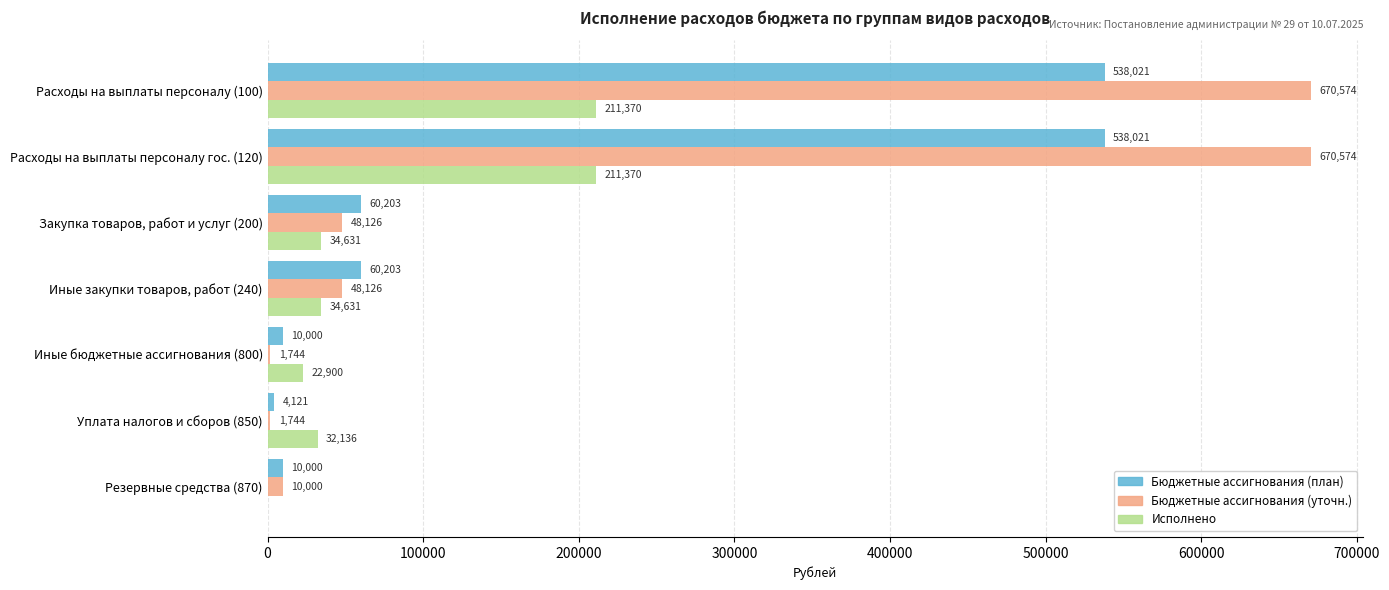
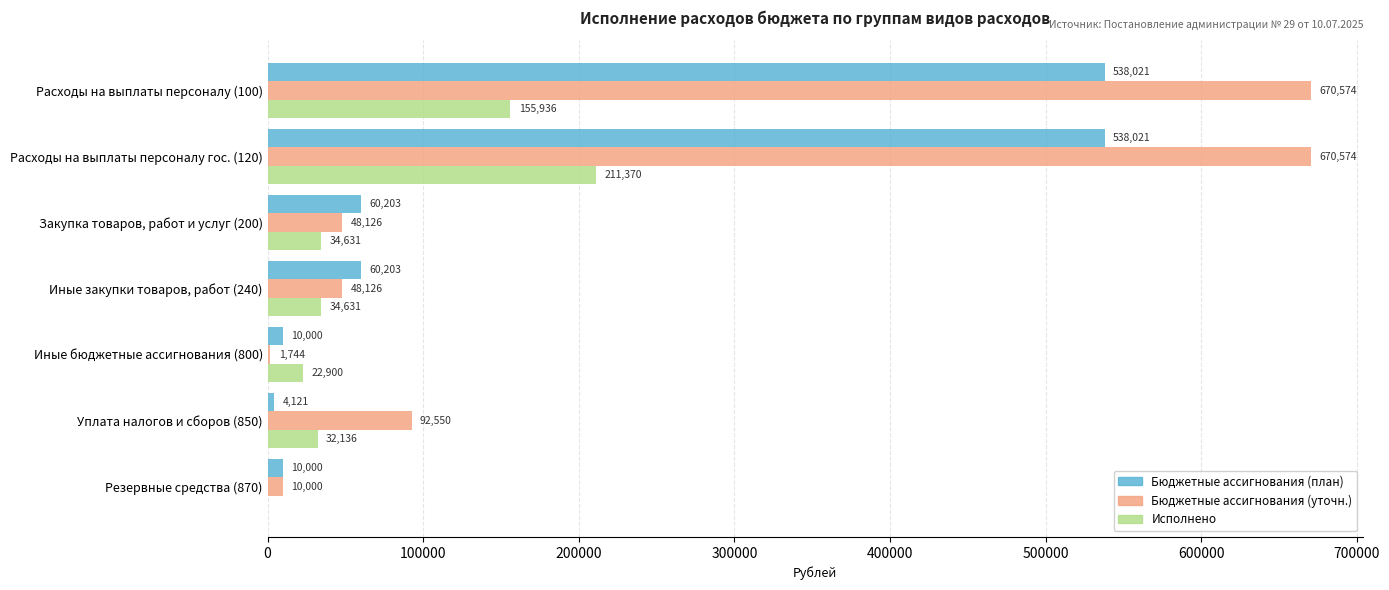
  {
    "Бюджетные ассигнования (план)": {
      "Расходы на выплаты персоналу (100)": "538,021",
      "Расходы на выплаты персоналу гос. (120)": "538,021",
      "Закупка товаров, работ и услуг (200)": "60,203",
      "Иные закупки товаров, работ (240)": "60,203",
      "Иные бюджетные ассигнования (800)": "10,000",
      "Уплата налогов и сборов (850)": "4,121",
      "Резервные средства (870)": "10,000"
    },
    "Бюджетные ассигнования (уточн.)": {
      "Расходы на выплаты персоналу (100)": "670,574",
      "Расходы на выплаты персоналу гос. (120)": "670,574",
      "Закупка товаров, работ и услуг (200)": "48,126",
      "Иные закупки товаров, работ (240)": "48,126",
      "Иные бюджетные ассигнования (800)": "1,744",
-     "Уплата налогов и сборов (850)": "1,744",
+     "Уплата налогов и сборов (850)": "92,550",
      "Резервные средства (870)": "10,000"
    },
    "Исполнено": {
-     "Расходы на выплаты персоналу (100)": "211,370",
+     "Расходы на выплаты персоналу (100)": "155,936",
      "Расходы на выплаты персоналу гос. (120)": "211,370",
      "Закупка товаров, работ и услуг (200)": "34,631",
      "Иные закупки товаров, работ (240)": "34,631",
      "Иные бюджетные ассигнования (800)": "22,900",
      "Уплата налогов и сборов (850)": "32,136"
    }
  }
